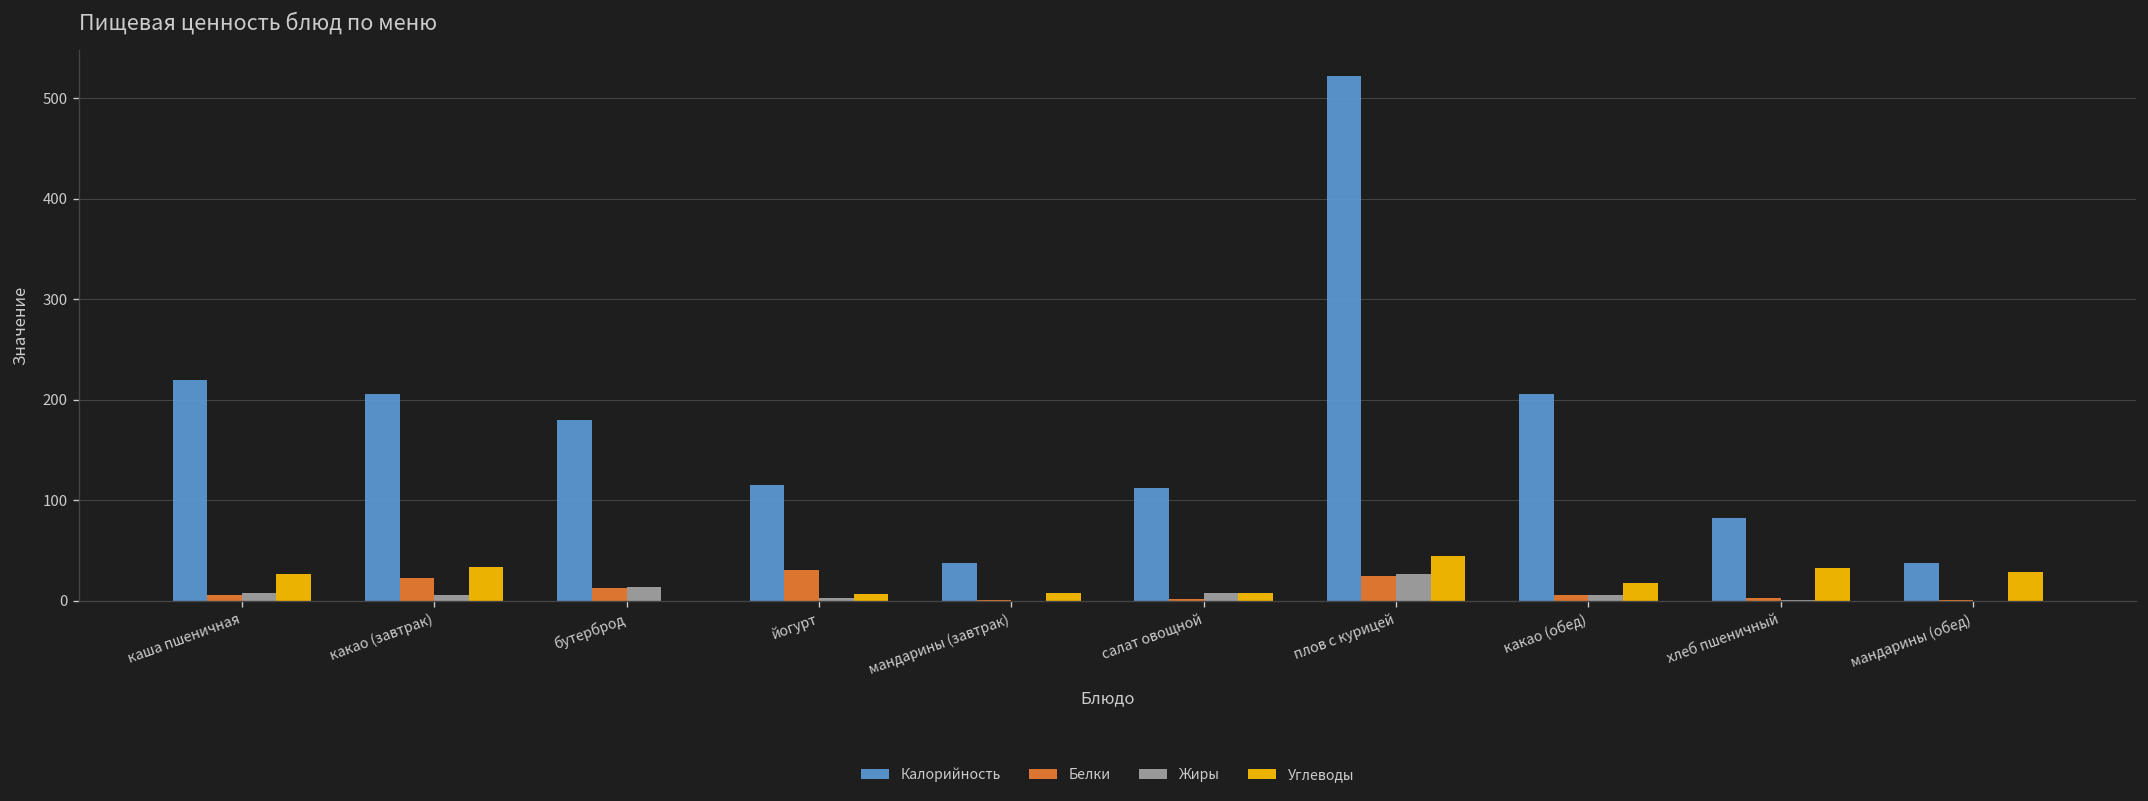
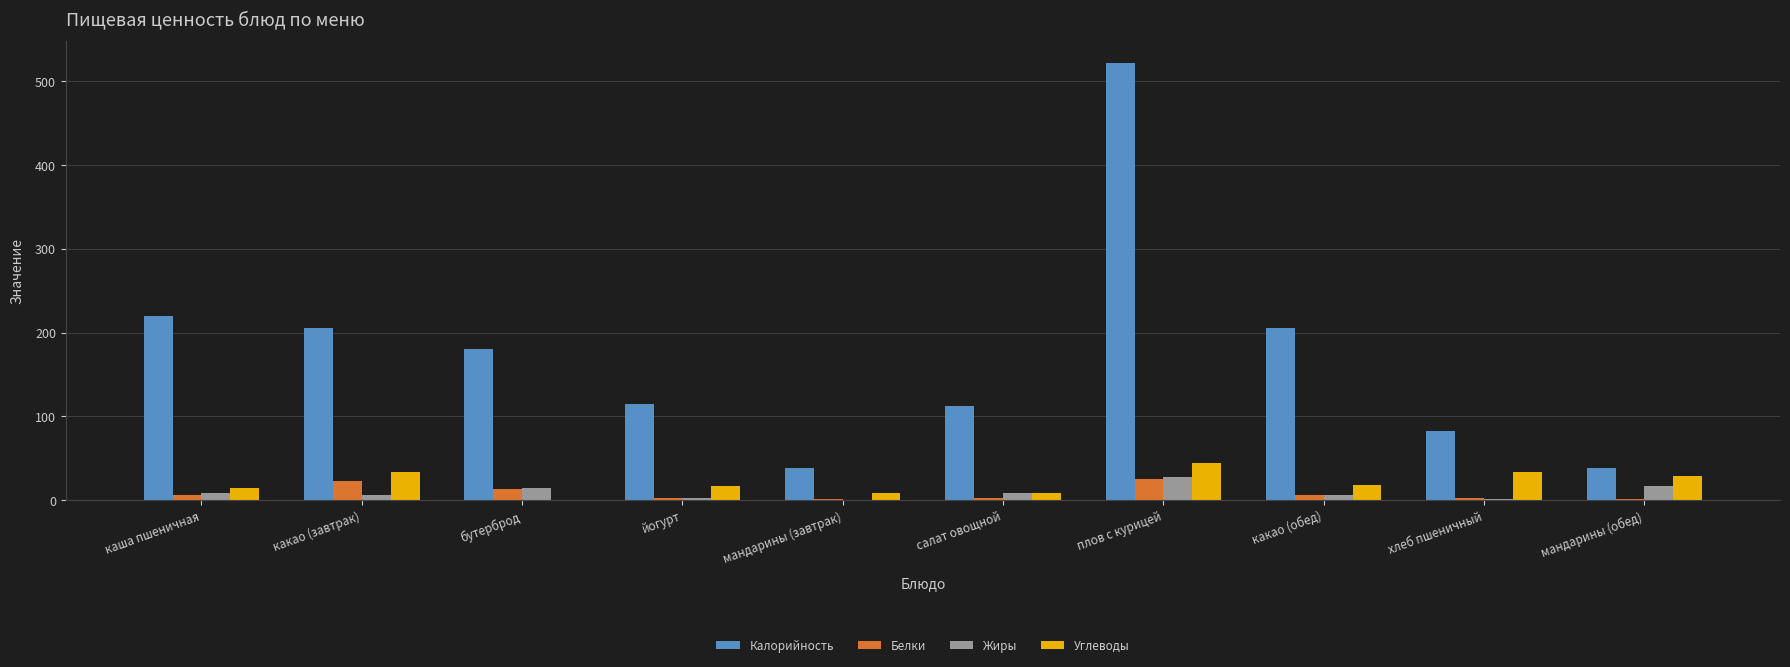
  {
    "Калорийность": {
      "каша пшеничная": 220,
      "какао (завтрак)": 210,
      "бутерброд": 180,
      "йогурт": 120,
      "мандарины (завтрак)": 40,
      "салат овощной": 110,
      "плов с курицей": 520,
      "какао (обед)": 210,
      "хлеб пшеничный": 80,
      "мандарины (обед)": 40
    },
    "Белки": {
      "каша пшеничная": 10,
      "какао (завтрак)": 20,
      "бутерброд": 10,
-     "йогурт": 30,
+     "йогурт": 0,
      "плов с курицей": 30,
      "какао (обед)": 10,
      "хлеб пшеничный": 0
    },
    "Жиры": {
      "каша пшеничная": 10,
      "какао (завтрак)": 10,
      "бутерброд": 10,
      "йогурт": 0,
      "мандарины (завтрак)": 0,
      "салат овощной": 10,
      "плов с курицей": 30,
      "какао (обед)": 10,
-     "мандарины (обед)": 0
+     "мандарины (обед)": 20
    },
    "Углеводы": {
-     "каша пшеничная": 30,
+     "каша пшеничная": 20,
      "какао (завтрак)": 30,
      "бутерброд": 0,
-     "йогурт": 10,
+     "йогурт": 20,
      "мандарины (завтрак)": 10,
      "салат овощной": 10,
      "плов с курицей": 40,
      "какао (обед)": 20,
      "хлеб пшеничный": 30,
      "мандарины (обед)": 30
    }
  }
